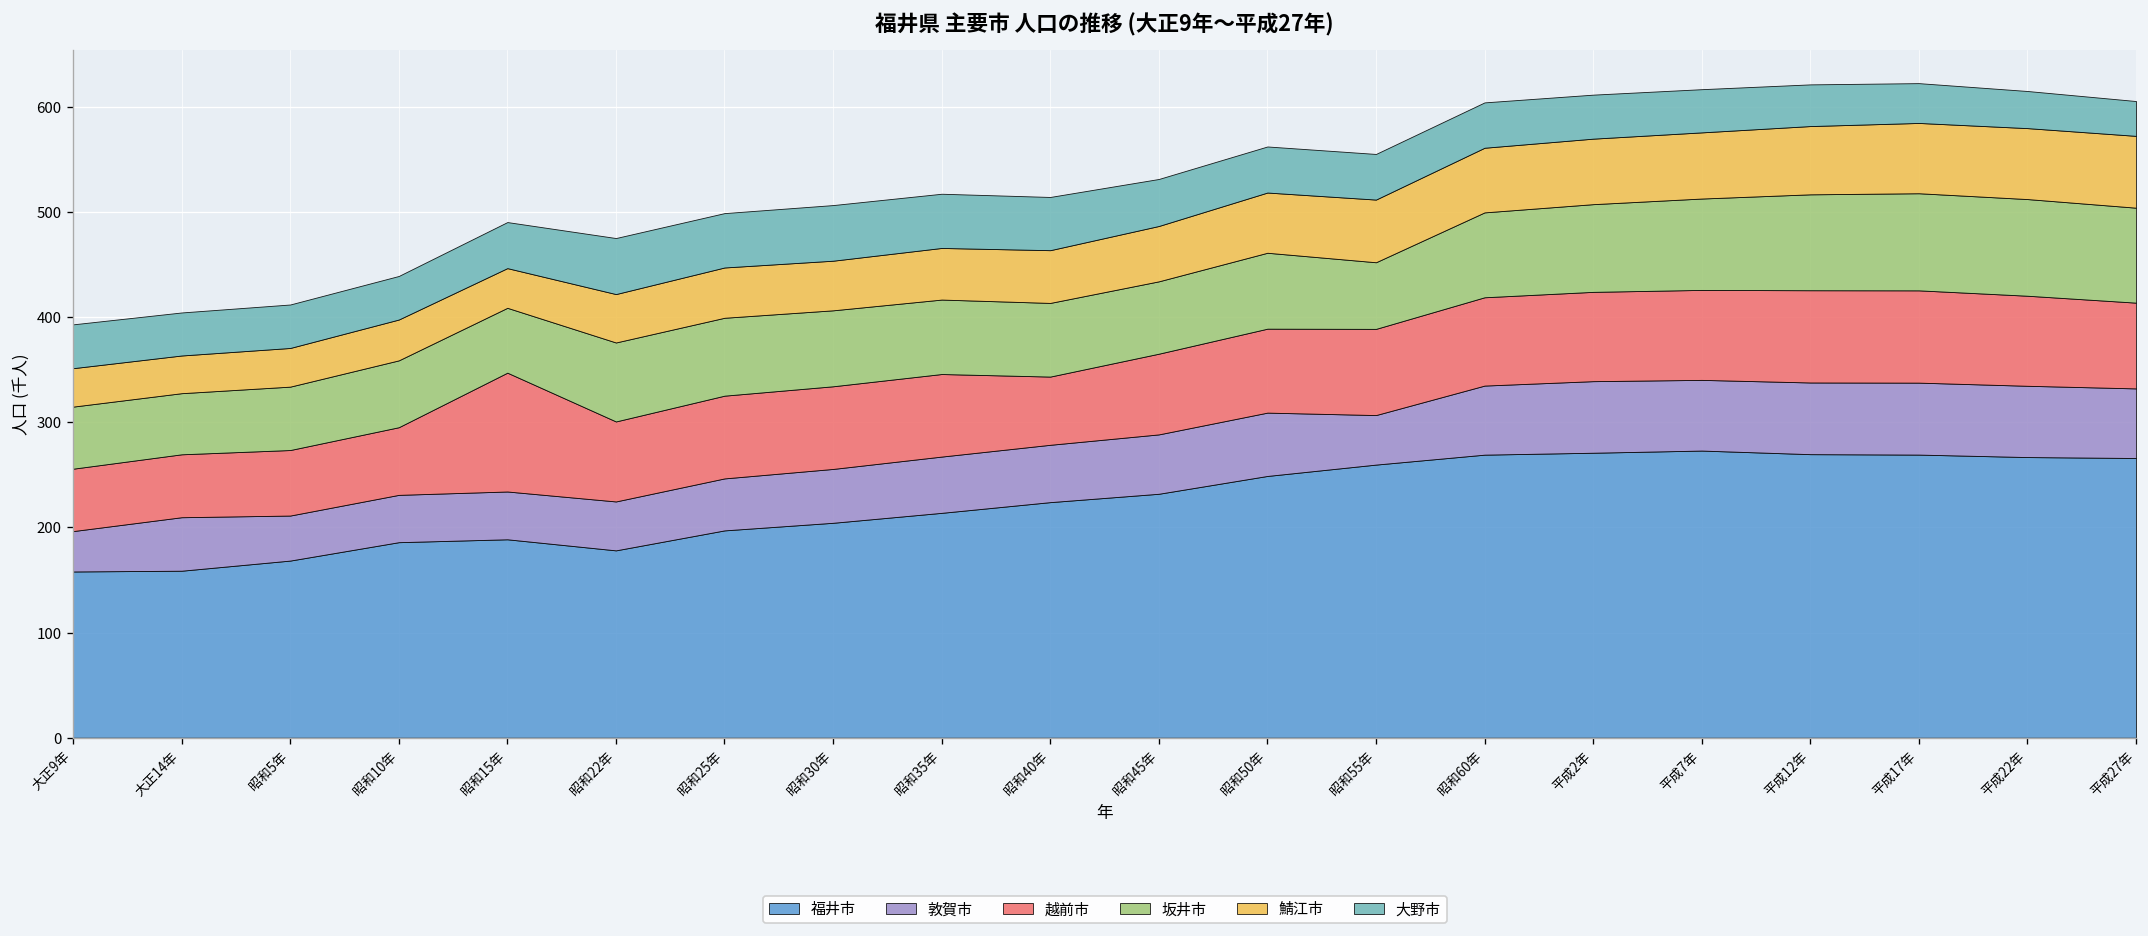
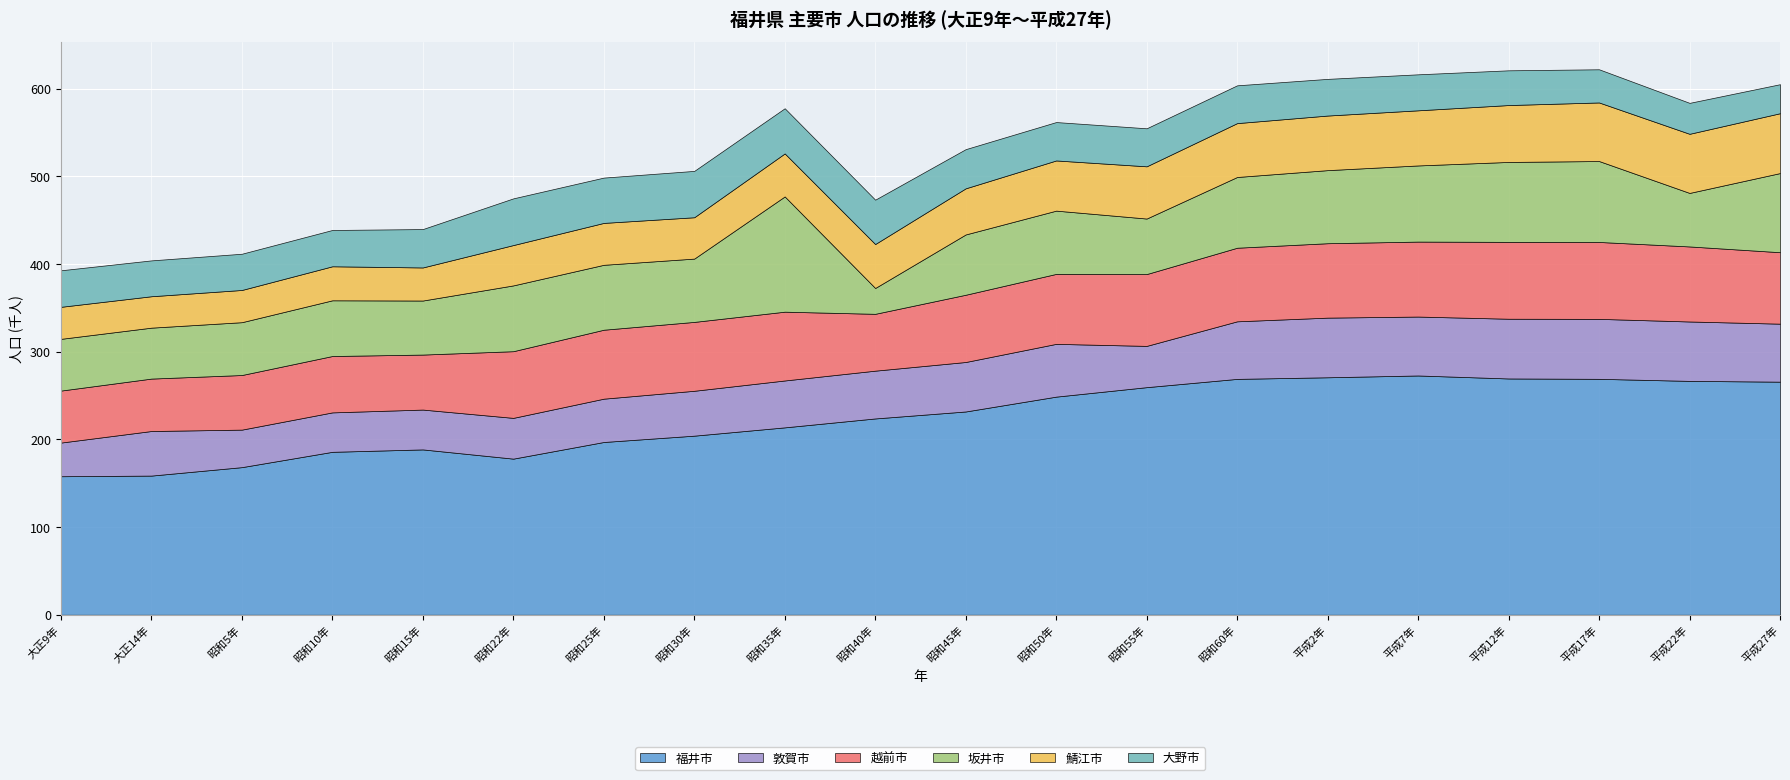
  {
    "敦賀市": {
      "大正9年": 40,
      "大正14年": 50,
      "昭和5年": 40,
      "昭和10年": 40,
      "昭和15年": 50,
      "昭和22年": 50,
      "昭和25年": 50,
      "昭和30年": 50,
      "昭和35年": 50,
      "昭和40年": 50,
      "昭和45年": 60,
      "昭和50年": 60,
      "昭和55年": 50,
      "昭和60年": 70,
      "平成2年": 70,
      "平成7年": 70,
      "平成12年": 70,
      "平成17年": 70,
      "平成22年": 70,
      "平成27年": 70
    },
    "越前市": {
      "大正9年": 60,
      "大正14年": 60,
      "昭和5年": 60,
      "昭和10年": 60,
-     "昭和15年": 110,
+     "昭和15年": 60,
      "昭和22年": 80,
      "昭和25年": 80,
      "昭和30年": 80,
      "昭和35年": 80,
      "昭和40年": 60,
      "昭和45年": 80,
      "昭和50年": 80,
      "昭和55年": 80,
      "昭和60年": 80,
      "平成2年": 80,
      "平成7年": 90,
      "平成12年": 90,
      "平成17年": 90,
      "平成22年": 90,
      "平成27年": 80
    },
    "坂井市": {
      "大正9年": 60,
      "大正14年": 60,
      "昭和5年": 60,
      "昭和10年": 60,
      "昭和15年": 60,
      "昭和22年": 80,
      "昭和25年": 70,
      "昭和30年": 70,
-     "昭和35年": 70,
-     "昭和40年": 70,
+     "昭和35年": 130,
+     "昭和40年": 30,
      "昭和45年": 70,
      "昭和50年": 70,
      "昭和55年": 60,
      "昭和60年": 80,
      "平成2年": 80,
      "平成7年": 90,
      "平成12年": 90,
      "平成17年": 90,
-     "平成22年": 90,
+     "平成22年": 60,
      "平成27年": 90
    },
    "鯖江市": {
      "大正9年": 40,
      "大正14年": 40,
      "昭和5年": 40,
      "昭和10年": 40,
      "昭和15年": 40,
      "昭和22年": 50,
      "昭和25年": 50,
      "昭和30年": 50,
      "昭和35年": 50,
      "昭和40年": 50,
      "昭和45年": 50,
      "昭和50年": 60,
      "昭和55年": 60,
      "昭和60年": 60,
      "平成2年": 60,
      "平成7年": 60,
      "平成12年": 60,
      "平成17年": 70,
      "平成22年": 70,
      "平成27年": 70
    }
  }
